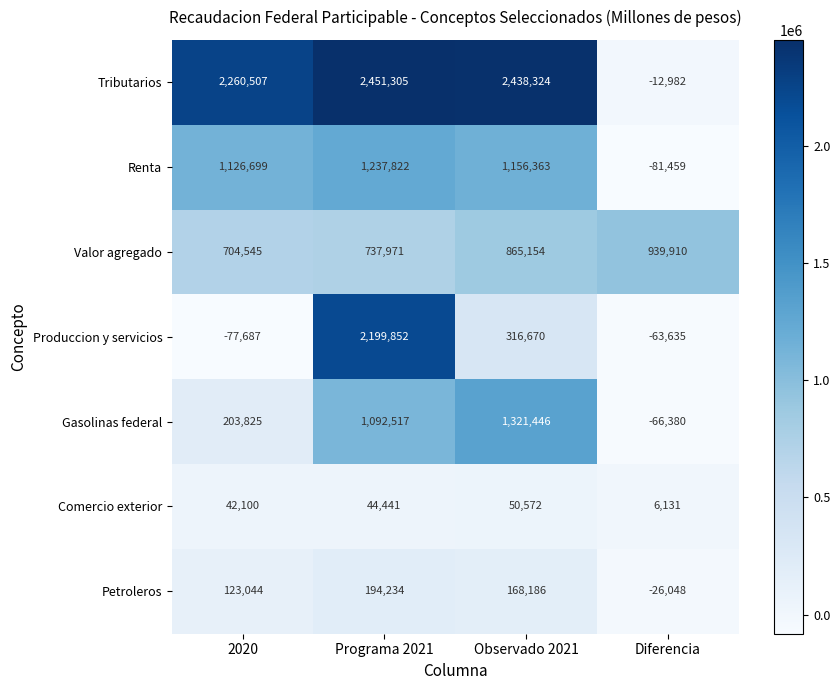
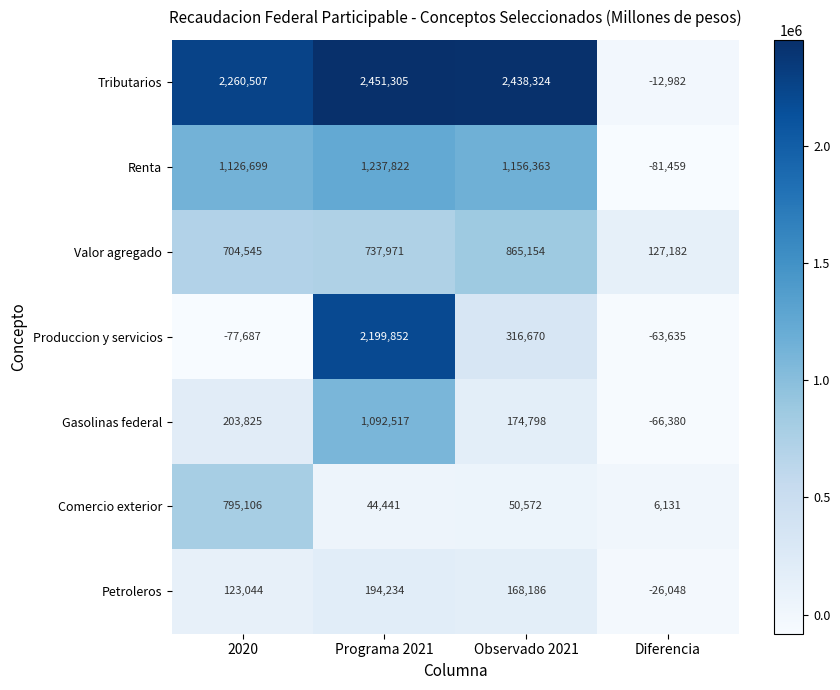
  {
    "Tributarios": {
      "2020": "2,260,507",
      "Programa 2021": "2,451,305",
      "Observado 2021": "2,438,324",
      "Diferencia": "-12,982"
    },
    "Renta": {
      "2020": "1,126,699",
      "Programa 2021": "1,237,822",
      "Observado 2021": "1,156,363",
      "Diferencia": "-81,459"
    },
    "Valor agregado": {
      "2020": "704,545",
      "Programa 2021": "737,971",
      "Observado 2021": "865,154",
-     "Diferencia": "939,910"
+     "Diferencia": "127,182"
    },
    "Produccion y servicios": {
      "2020": "-77,687",
      "Programa 2021": "2,199,852",
      "Observado 2021": "316,670",
      "Diferencia": "-63,635"
    },
    "Gasolinas federal": {
      "2020": "203,825",
      "Programa 2021": "1,092,517",
-     "Observado 2021": "1,321,446",
+     "Observado 2021": "174,798",
      "Diferencia": "-66,380"
    },
    "Comercio exterior": {
-     "2020": "42,100",
+     "2020": "795,106",
      "Programa 2021": "44,441",
      "Observado 2021": "50,572",
      "Diferencia": "6,131"
    },
    "Petroleros": {
      "2020": "123,044",
      "Programa 2021": "194,234",
      "Observado 2021": "168,186",
      "Diferencia": "-26,048"
    }
  }
